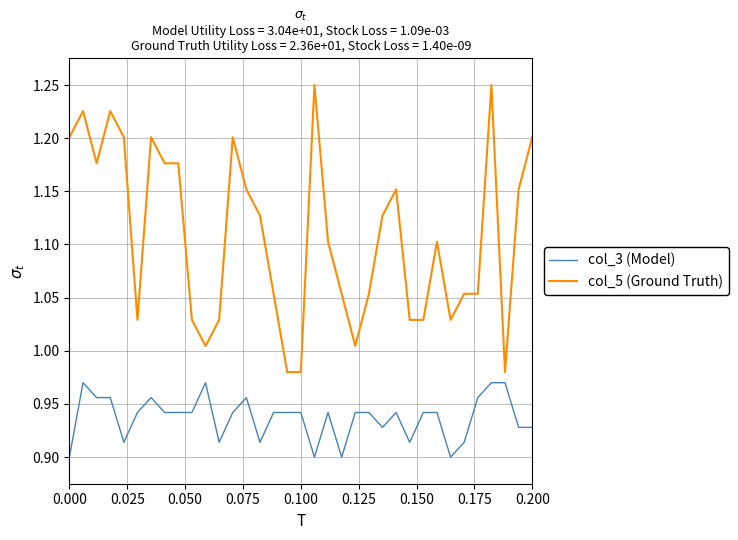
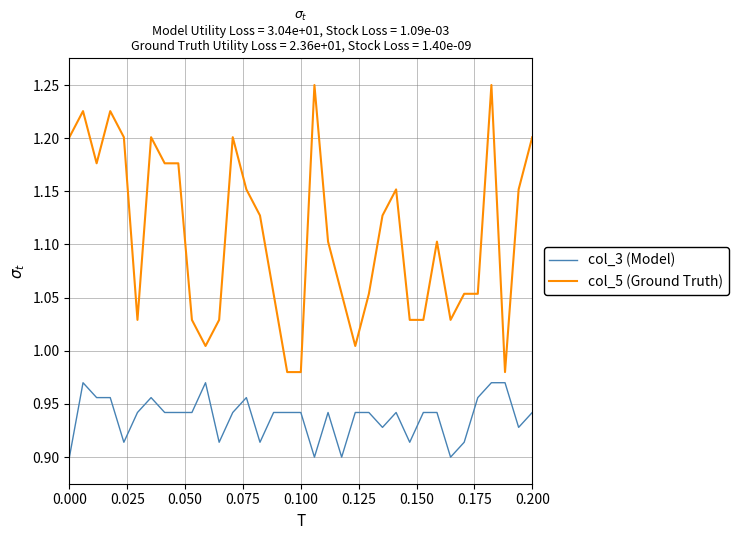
  {
    "col_3 (Model)": {
      "0.000": 0.900,
      "0.100": 0.942,
-     "0.200": 0.928
+     "0.200": 0.942
    },
    "col_5 (Ground Truth)": {
      "0.000": 1.201,
      "0.100": 0.980,
      "0.200": 1.201
    }
  }
